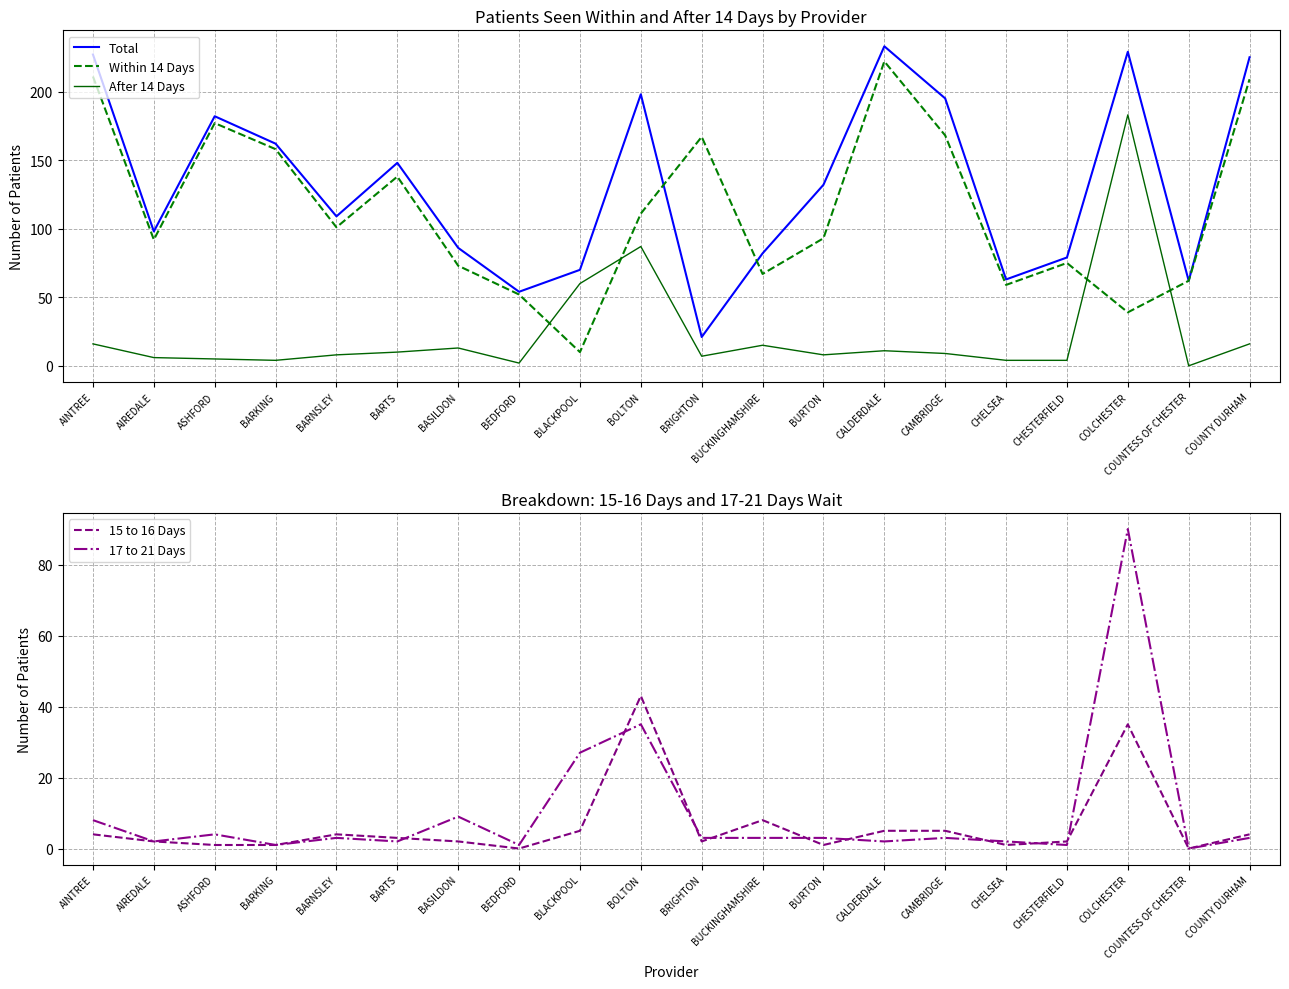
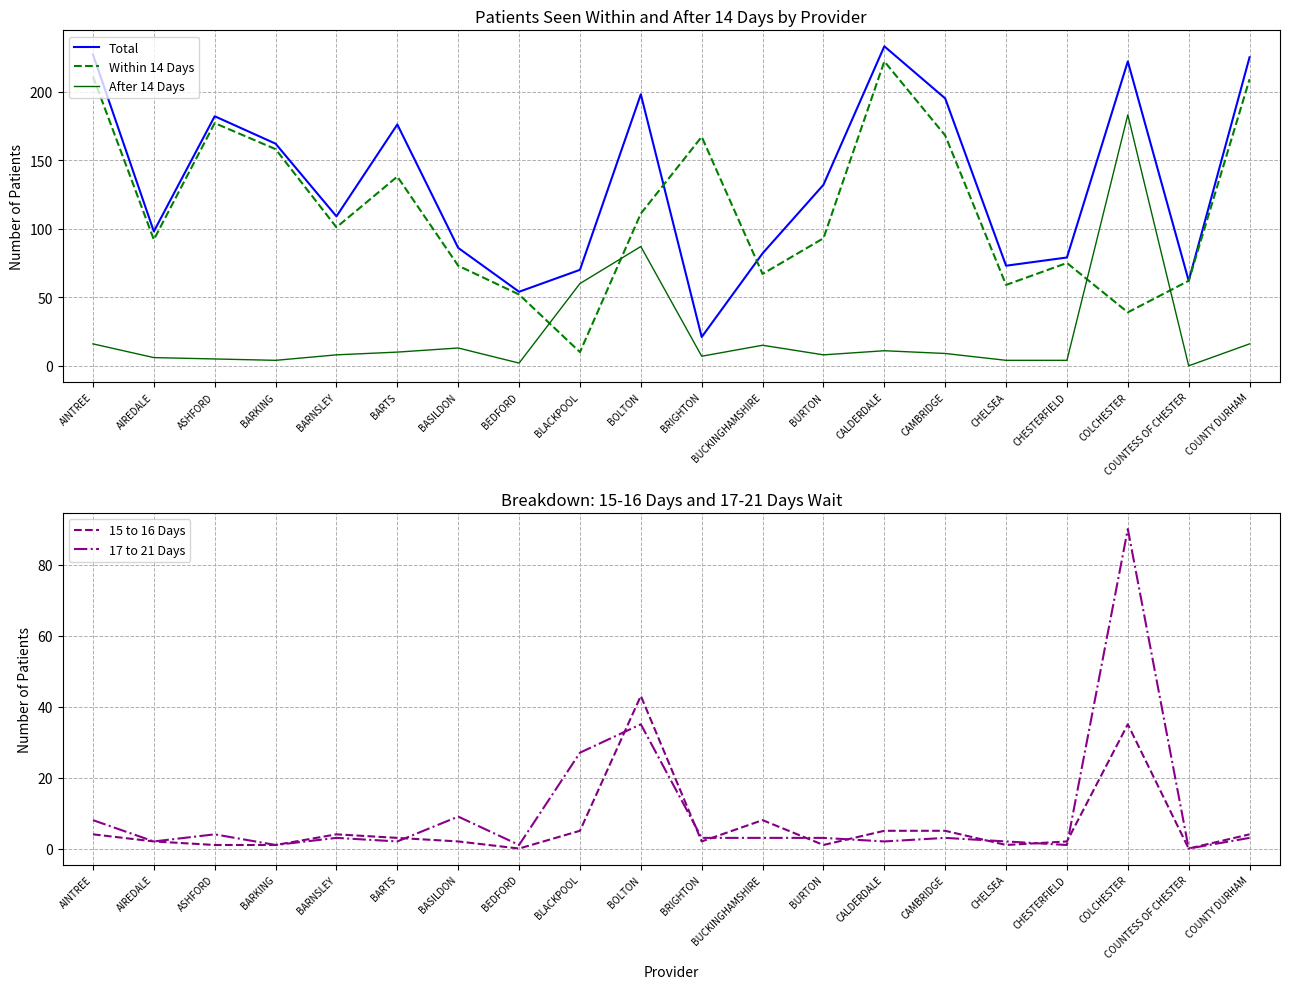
  {
    "Patients Seen Within and After 14 Days by Provider": {
      "Total": {
        "AIREDALE": 98,
        "ASHFORD": 182,
        "BARKING": 162,
        "BARNSLEY": 109,
-       "BARTS": 148,
+       "BARTS": 176,
        "BASILDON": 86,
        "BEDFORD": 54,
        "BLACKPOOL": 70,
        "BOLTON": 198,
        "BRIGHTON": 21,
        "BUCKINGHAMSHIRE": 82,
        "BURTON": 132,
        "CALDERDALE": 233,
        "CAMBRIDGE": 195,
-       "CHELSEA": 63,
+       "CHELSEA": 73,
        "CHESTERFIELD": 79,
-       "COLCHESTER": 229,
+       "COLCHESTER": 222,
        "COUNTY DURHAM": 225
      }
    }
  }
